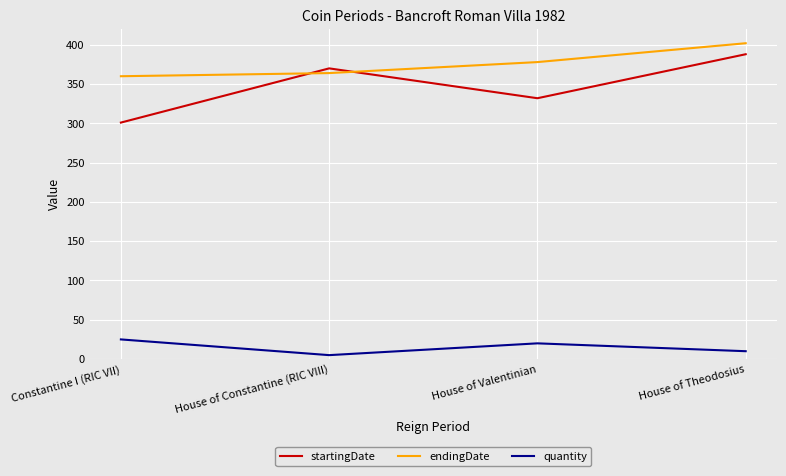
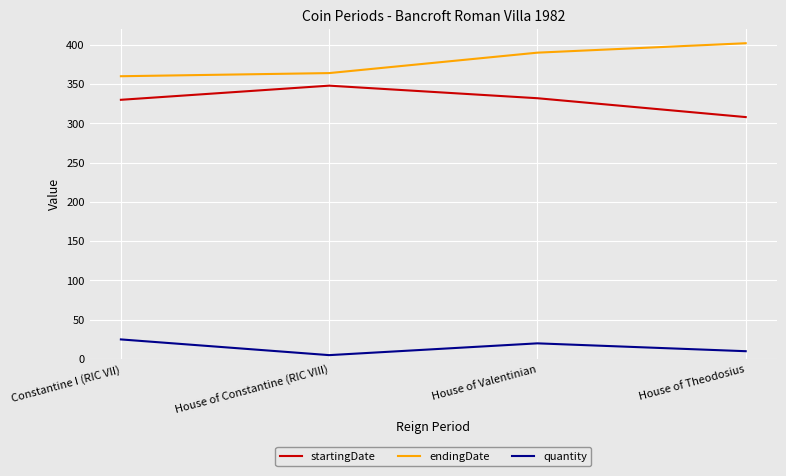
  {
    "startingDate": {
-     "Constantine I (RIC VII)": 300,
-     "House of Constantine (RIC VIII)": 370,
+     "Constantine I (RIC VII)": 330,
+     "House of Constantine (RIC VIII)": 350,
      "House of Valentinian": 330,
-     "House of Theodosius": 390
+     "House of Theodosius": 310
    },
    "endingDate": {
      "Constantine I (RIC VII)": 360,
      "House of Constantine (RIC VIII)": 360,
-     "House of Valentinian": 380,
+     "House of Valentinian": 390,
      "House of Theodosius": 400
    },
    "quantity": {
      "Constantine I (RIC VII)": 30,
      "House of Constantine (RIC VIII)": 10,
      "House of Valentinian": 20,
      "House of Theodosius": 10
    }
  }
